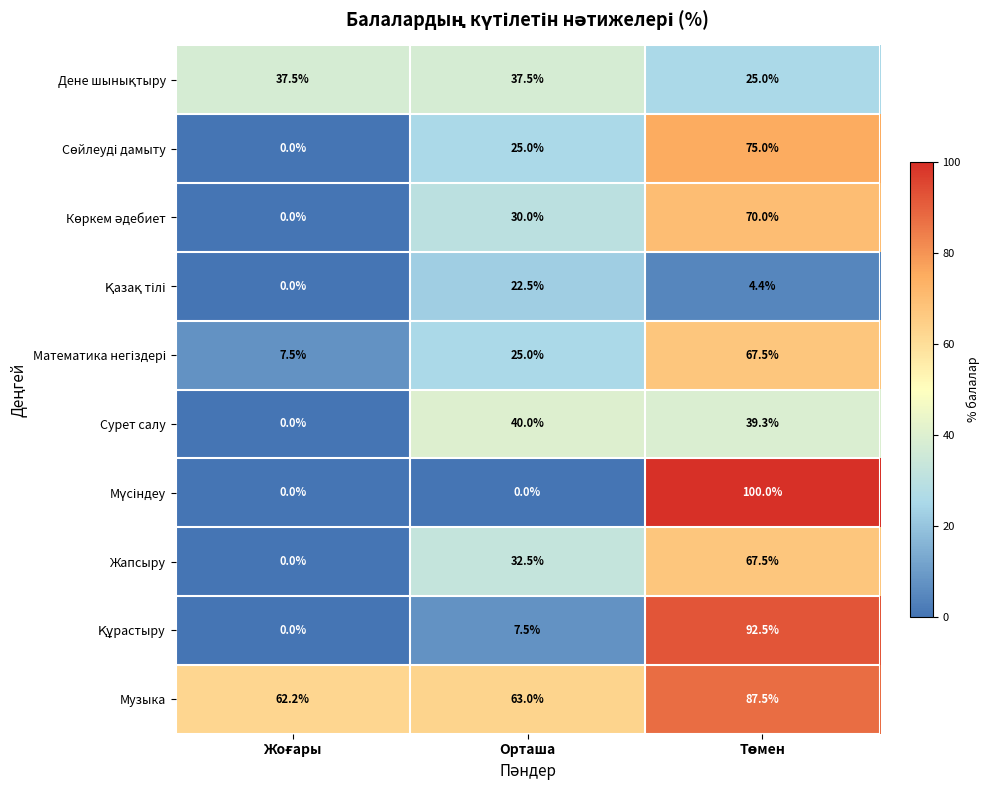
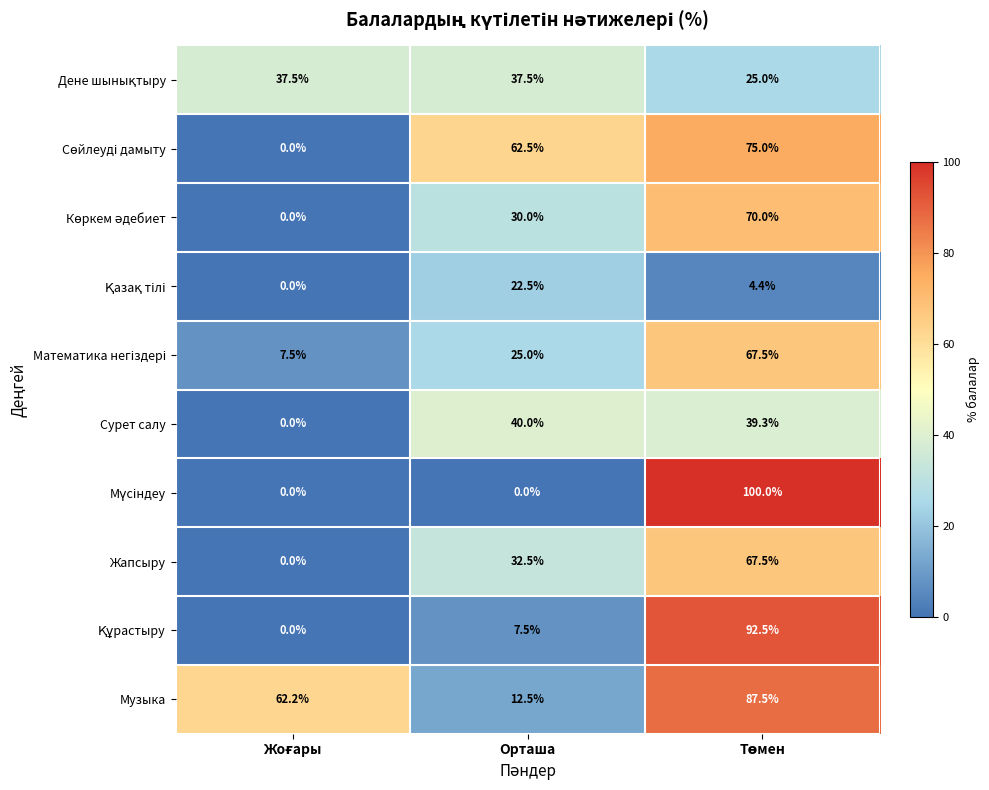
  {
    "Дене шынықтыру": {
      "Жоғары": "37.5%",
      "Орташа": "37.5%",
      "Төмен": "25.0%"
    },
    "Сөйлеуді дамыту": {
      "Жоғары": "0.0%",
-     "Орташа": "25.0%",
+     "Орташа": "62.5%",
      "Төмен": "75.0%"
    },
    "Көркем әдебиет": {
      "Жоғары": "0.0%",
      "Орташа": "30.0%",
      "Төмен": "70.0%"
    },
    "Қазақ тілі": {
      "Жоғары": "0.0%",
      "Орташа": "22.5%",
      "Төмен": "4.4%"
    },
    "Математика негіздері": {
      "Жоғары": "7.5%",
      "Орташа": "25.0%",
      "Төмен": "67.5%"
    },
    "Сурет салу": {
      "Жоғары": "0.0%",
      "Орташа": "40.0%",
      "Төмен": "39.3%"
    },
    "Мүсіндеу": {
      "Жоғары": "0.0%",
      "Орташа": "0.0%",
      "Төмен": "100.0%"
    },
    "Жапсыру": {
      "Жоғары": "0.0%",
      "Орташа": "32.5%",
      "Төмен": "67.5%"
    },
    "Құрастыру": {
      "Жоғары": "0.0%",
      "Орташа": "7.5%",
      "Төмен": "92.5%"
    },
    "Музыка": {
      "Жоғары": "62.2%",
-     "Орташа": "63.0%",
+     "Орташа": "12.5%",
      "Төмен": "87.5%"
    }
  }
